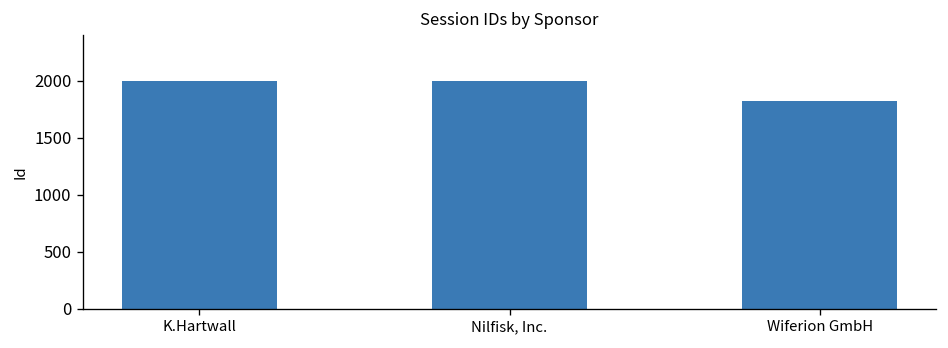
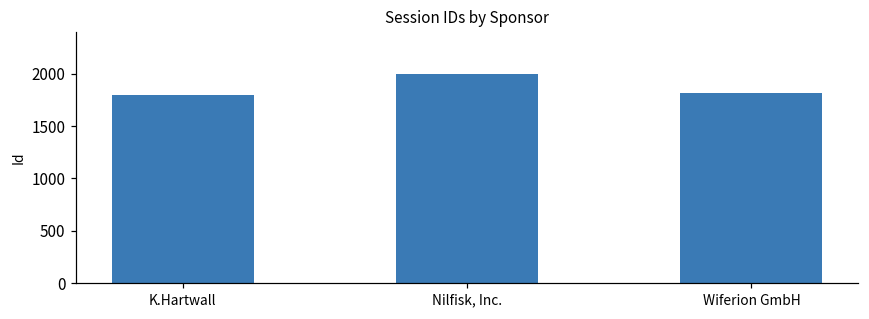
  {
-   "K.Hartwall": 2000,
+   "K.Hartwall": 1800,
    "Nilfisk, Inc.": 2000,
    "Wiferion GmbH": 1800
  }
